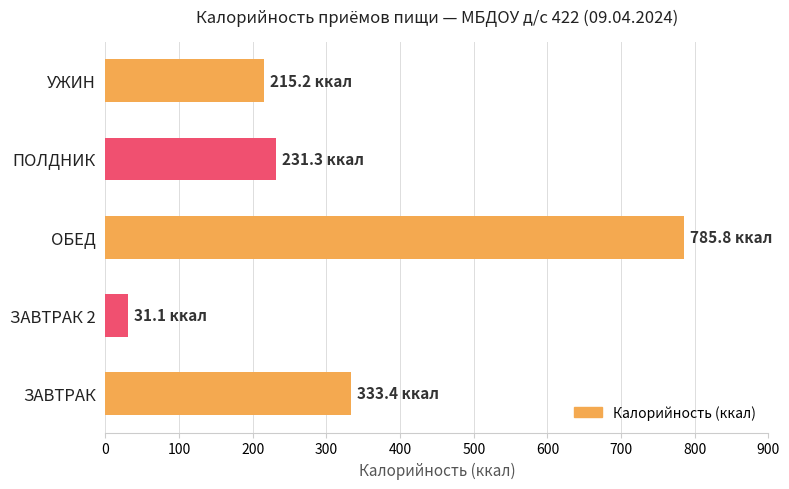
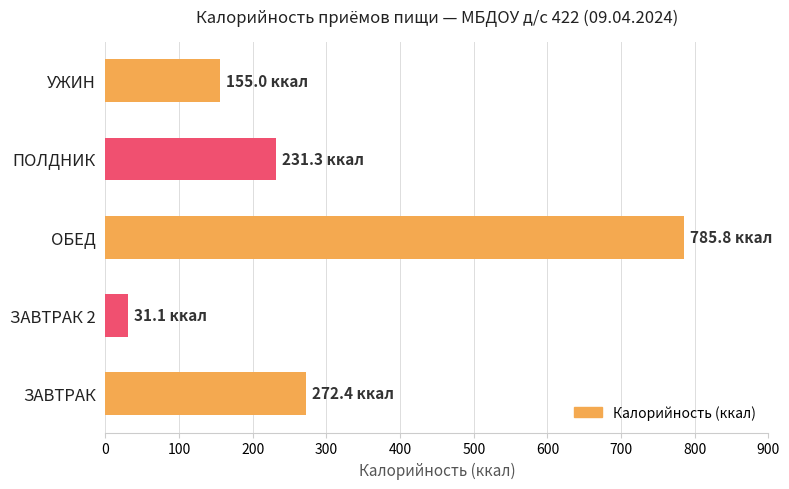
  {
-   "УЖИН": 215.2,
+   "УЖИН": 155.0,
    "ПОЛДНИК": 231.3,
    "ОБЕД": 785.8,
    "ЗАВТРАК 2": 31.1,
-   "ЗАВТРАК": 333.4
+   "ЗАВТРАК": 272.4
  }
